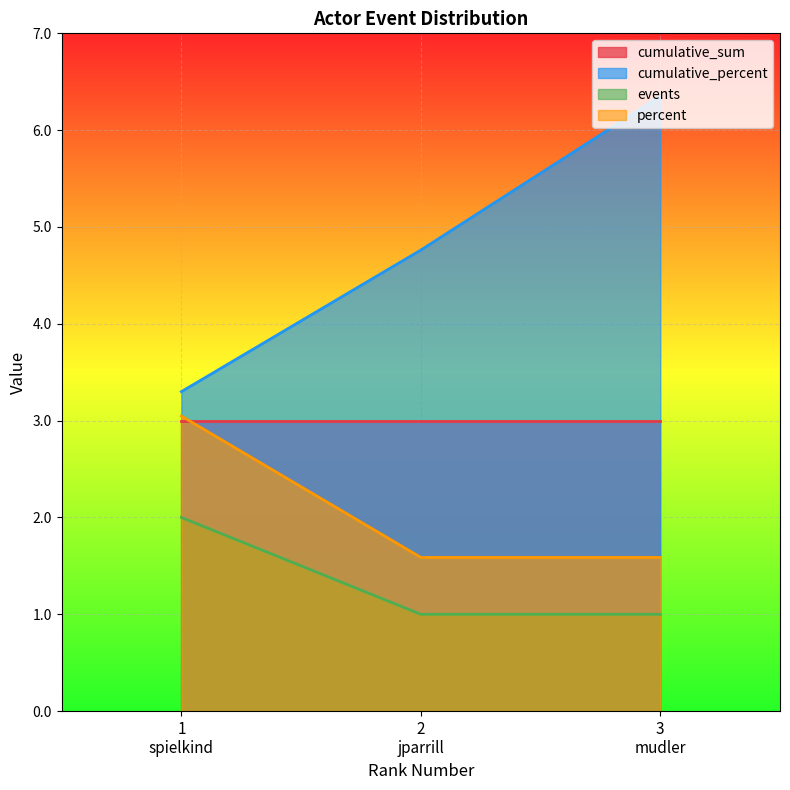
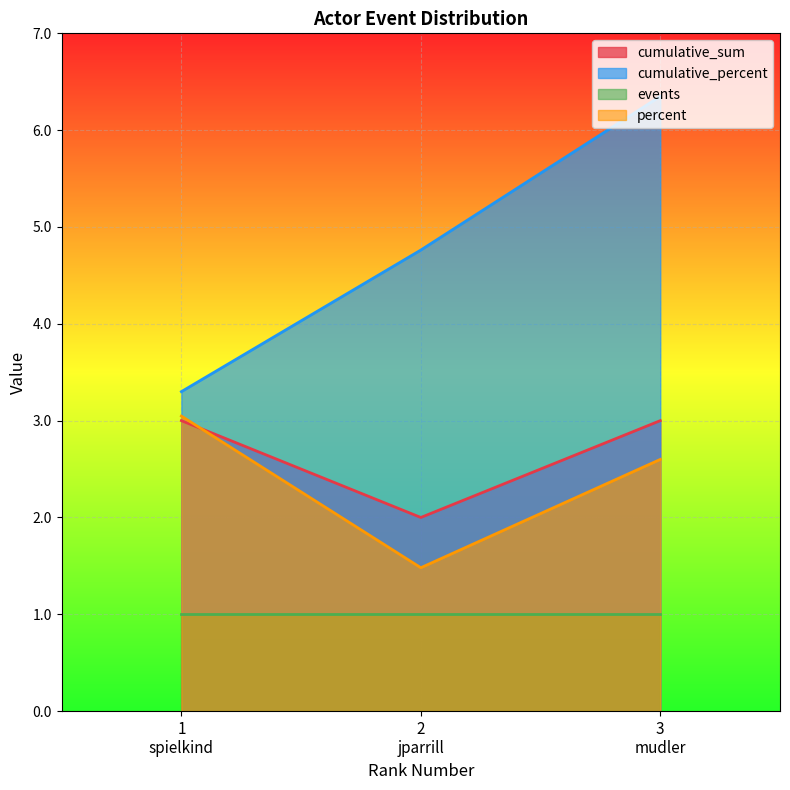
  {
    "cumulative_sum": {
      "1 spielkind": 3,
-     "2 jparrill": 3,
+     "2 jparrill": 2,
      "3 mudler": 3
    },
    "cumulative_percent": {
      "1 spielkind": 3.3,
      "2 jparrill": 4.8
    },
    "events": {
-     "1 spielkind": 2,
+     "1 spielkind": 1,
      "2 jparrill": 1,
      "3 mudler": 1
    },
    "percent": {
      "1 spielkind": 3.0,
-     "2 jparrill": 1.6,
-     "3 mudler": 1.6
+     "2 jparrill": 1.5,
+     "3 mudler": 2.6
    }
  }
